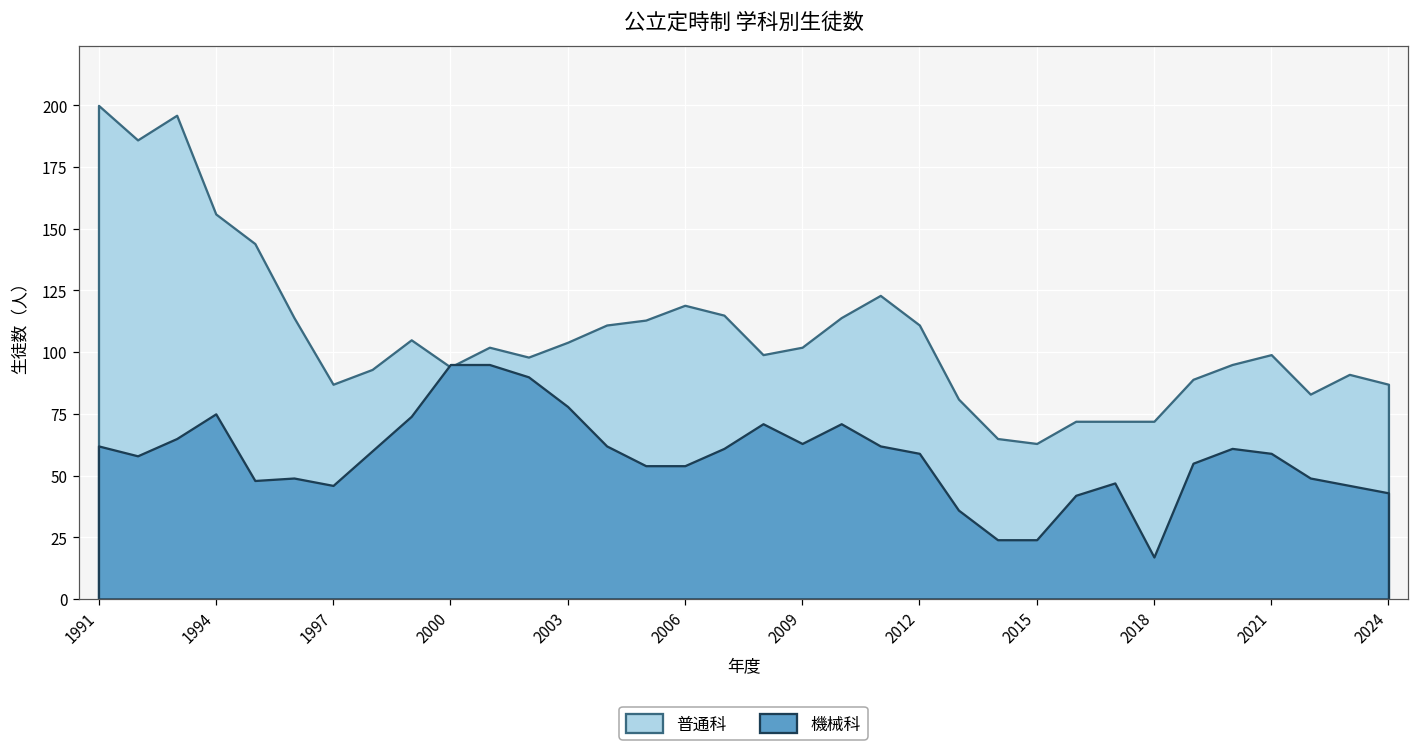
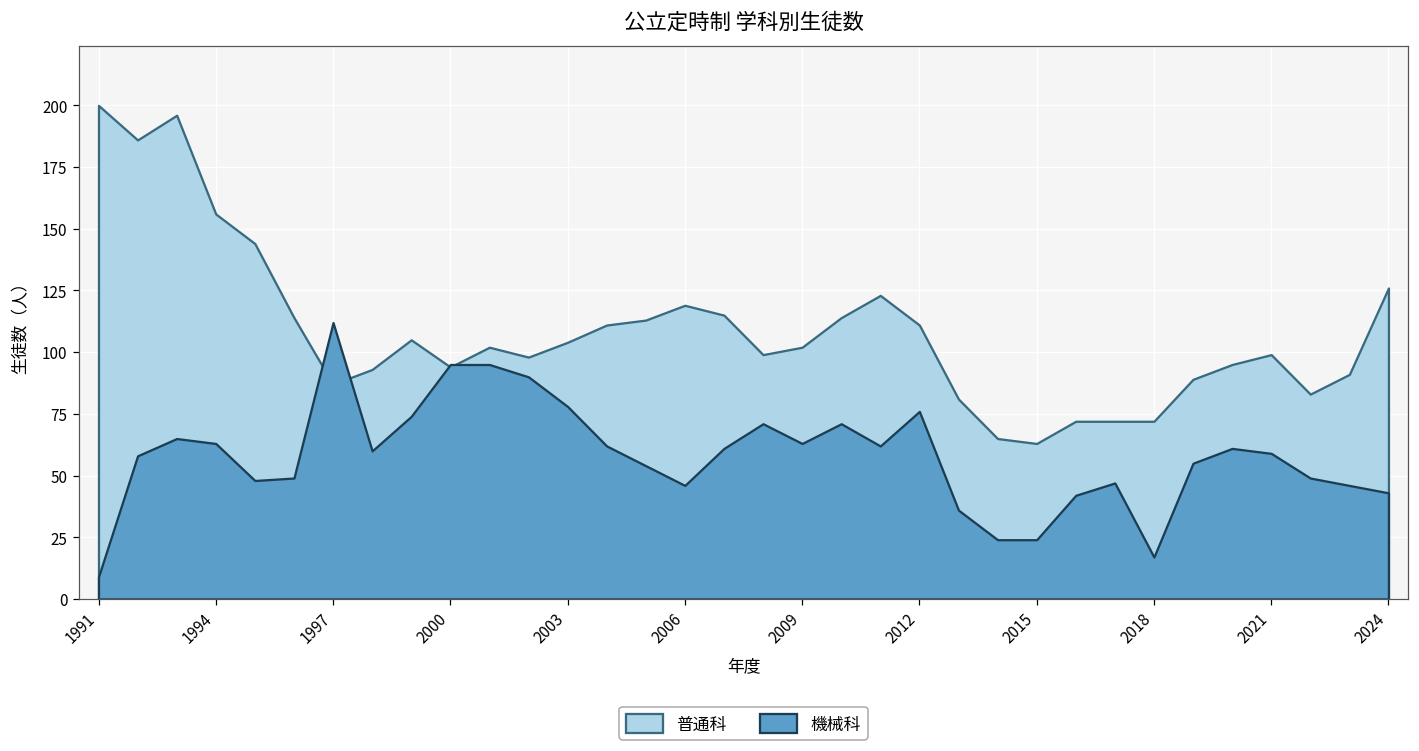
  {
    "普通科": {
      "1991": 200,
      "1994": 156,
      "2003": 104,
      "2006": 119,
      "2009": 102,
      "2012": 111,
      "2015": 63,
      "2018": 72,
      "2021": 99,
-     "2024": 87
+     "2024": 126
    },
    "機械科": {
-     "1991": 62,
-     "1994": 75,
-     "1997": 46,
+     "1991": 9,
+     "1994": 63,
+     "1997": 112,
      "2003": 78,
-     "2006": 54,
+     "2006": 46,
      "2009": 63,
-     "2012": 59,
+     "2012": 76,
      "2015": 24,
      "2018": 17,
      "2021": 59,
      "2024": 43
    }
  }
